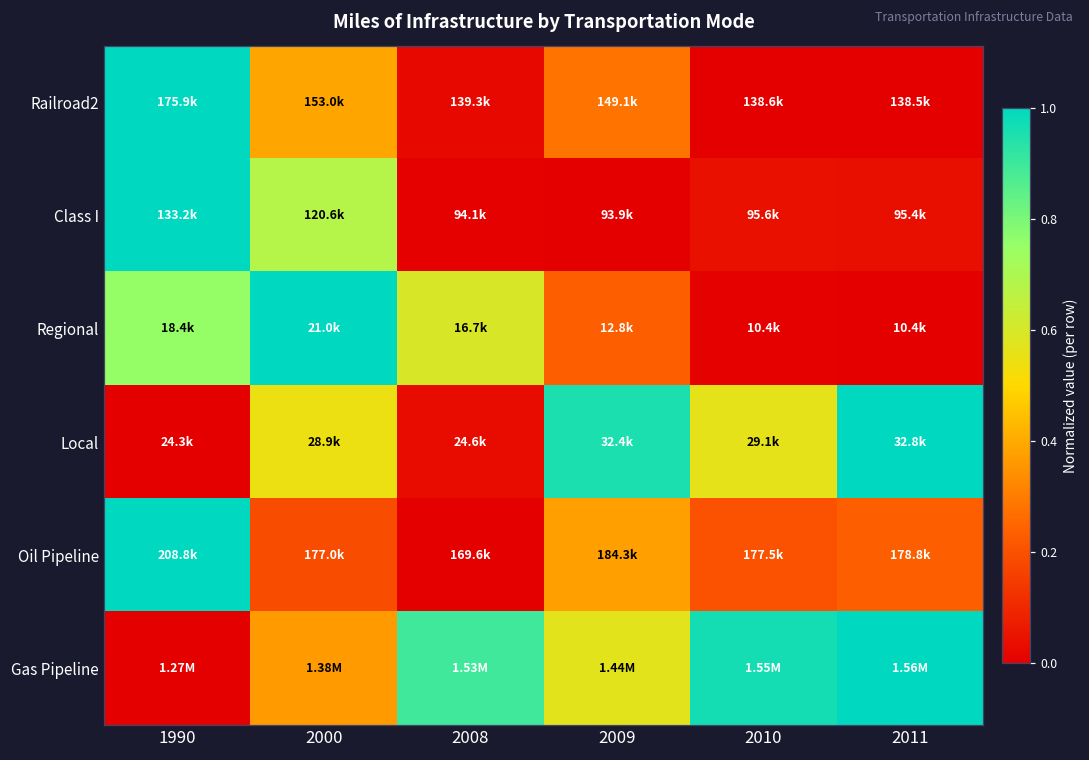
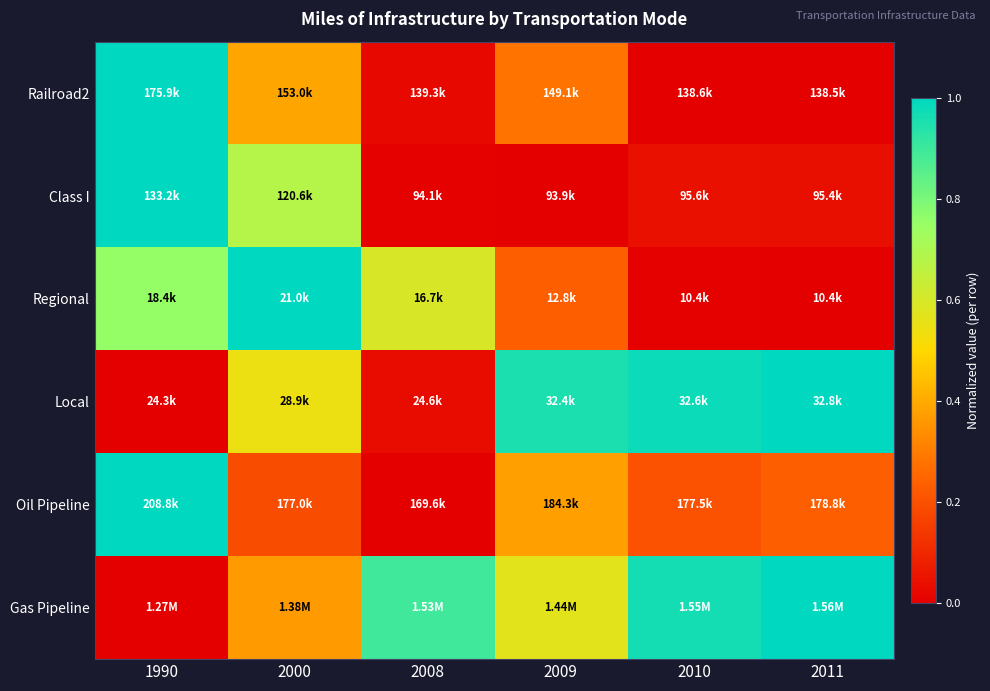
  {
    "Railroad2": {
      "1990": "175.9k",
      "2000": "153.0k",
      "2008": "139.3k",
      "2009": "149.1k",
      "2010": "138.6k",
      "2011": "138.5k"
    },
    "Class I": {
      "1990": "133.2k",
      "2000": "120.6k",
      "2008": "94.1k",
      "2009": "93.9k",
      "2010": "95.6k",
      "2011": "95.4k"
    },
    "Regional": {
      "1990": "18.4k",
      "2000": "21.0k",
      "2008": "16.7k",
      "2009": "12.8k",
      "2010": "10.4k",
      "2011": "10.4k"
    },
    "Local": {
      "1990": "24.3k",
      "2000": "28.9k",
      "2008": "24.6k",
      "2009": "32.4k",
-     "2010": "29.1k",
+     "2010": "32.6k",
      "2011": "32.8k"
    },
    "Oil Pipeline": {
      "1990": "208.8k",
      "2000": "177.0k",
      "2008": "169.6k",
      "2009": "184.3k",
      "2010": "177.5k",
      "2011": "178.8k"
    },
    "Gas Pipeline": {
      "1990": "1.27M",
      "2000": "1.38M",
      "2008": "1.53M",
      "2009": "1.44M",
      "2010": "1.55M",
      "2011": "1.56M"
    }
  }
